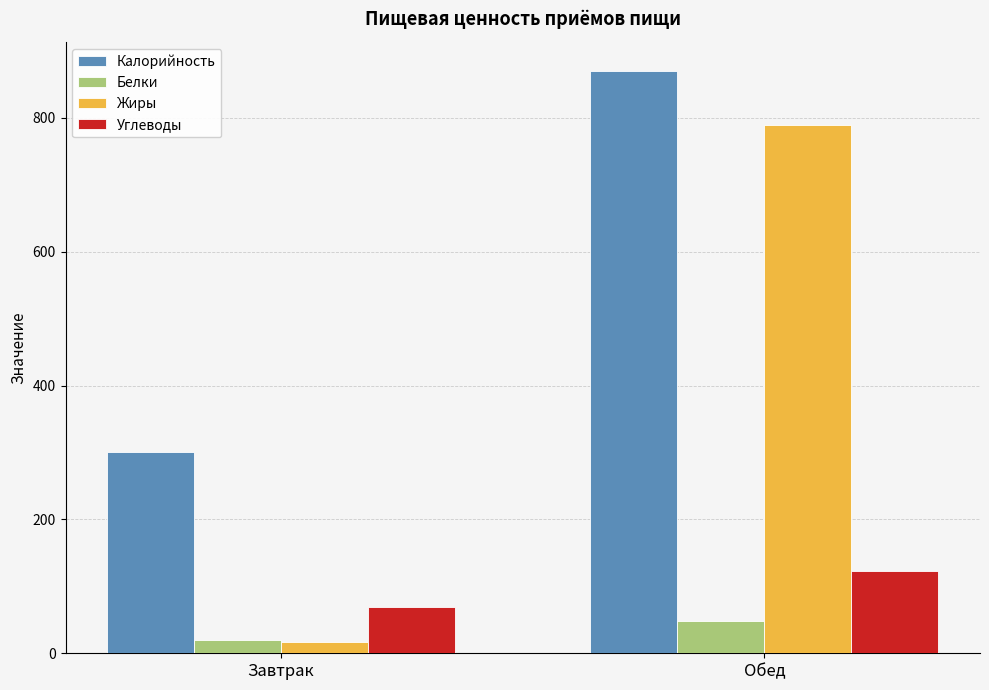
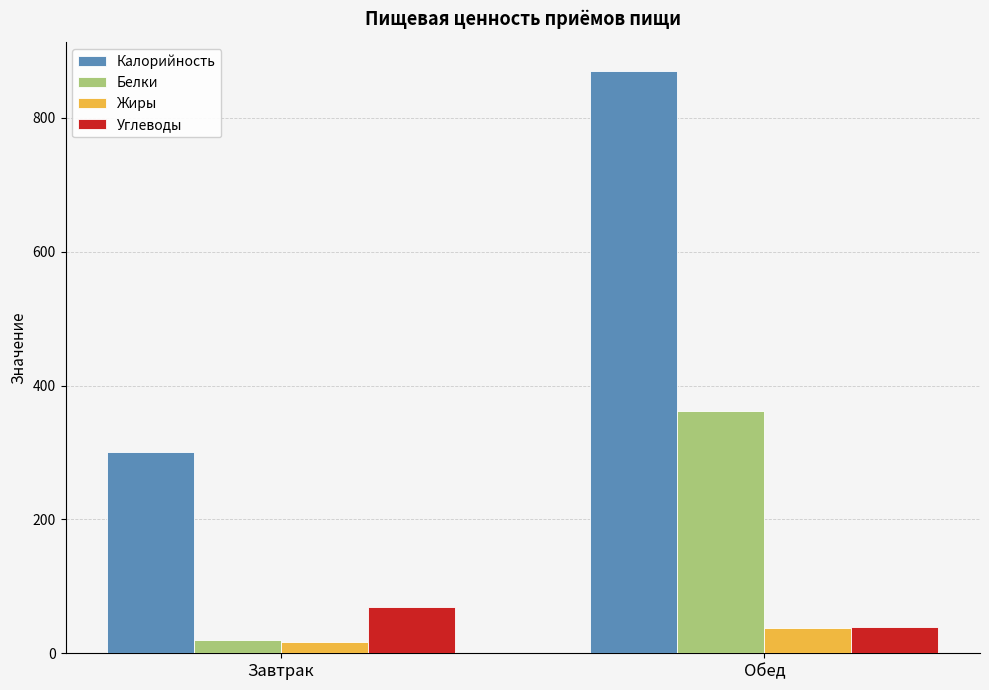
  {
    "Калорийность": {
      "Завтрак": 300,
      "Обед": 870
    },
    "Белки": {
      "Завтрак": 20,
-     "Обед": 50
+     "Обед": 360
    },
    "Жиры": {
      "Завтрак": 20,
-     "Обед": 790
+     "Обед": 40
    },
    "Углеводы": {
      "Завтрак": 70,
-     "Обед": 120
+     "Обед": 40
    }
  }
